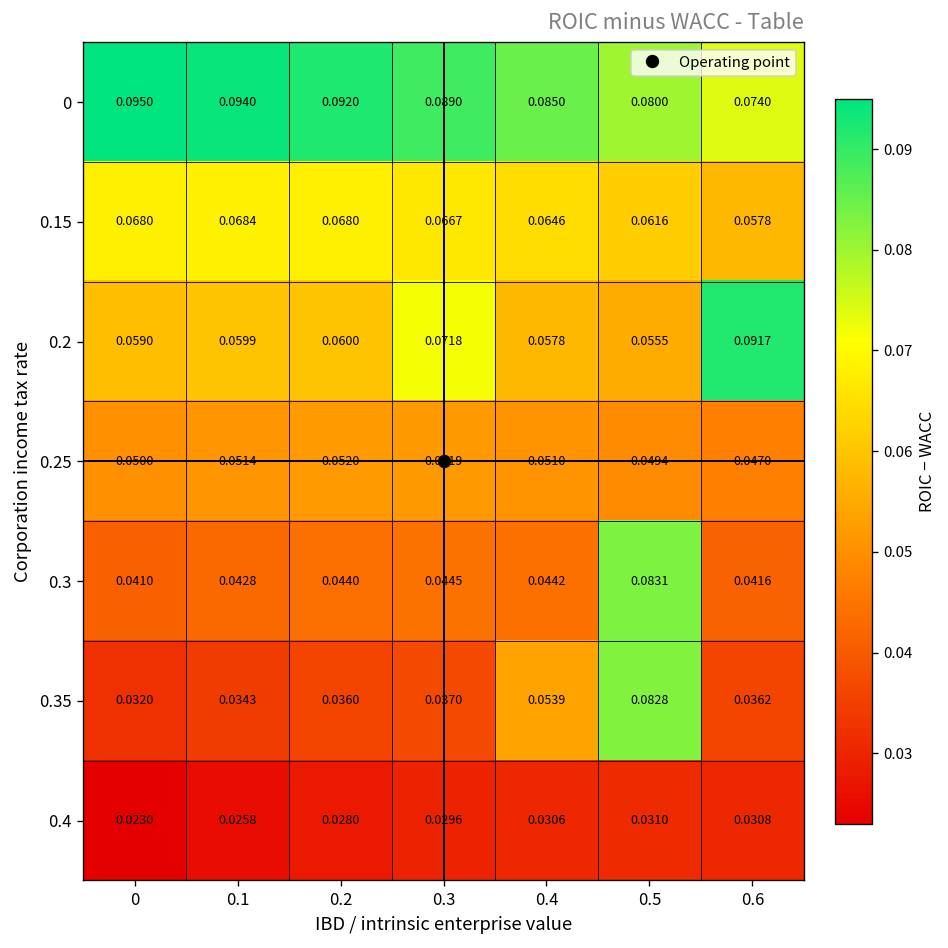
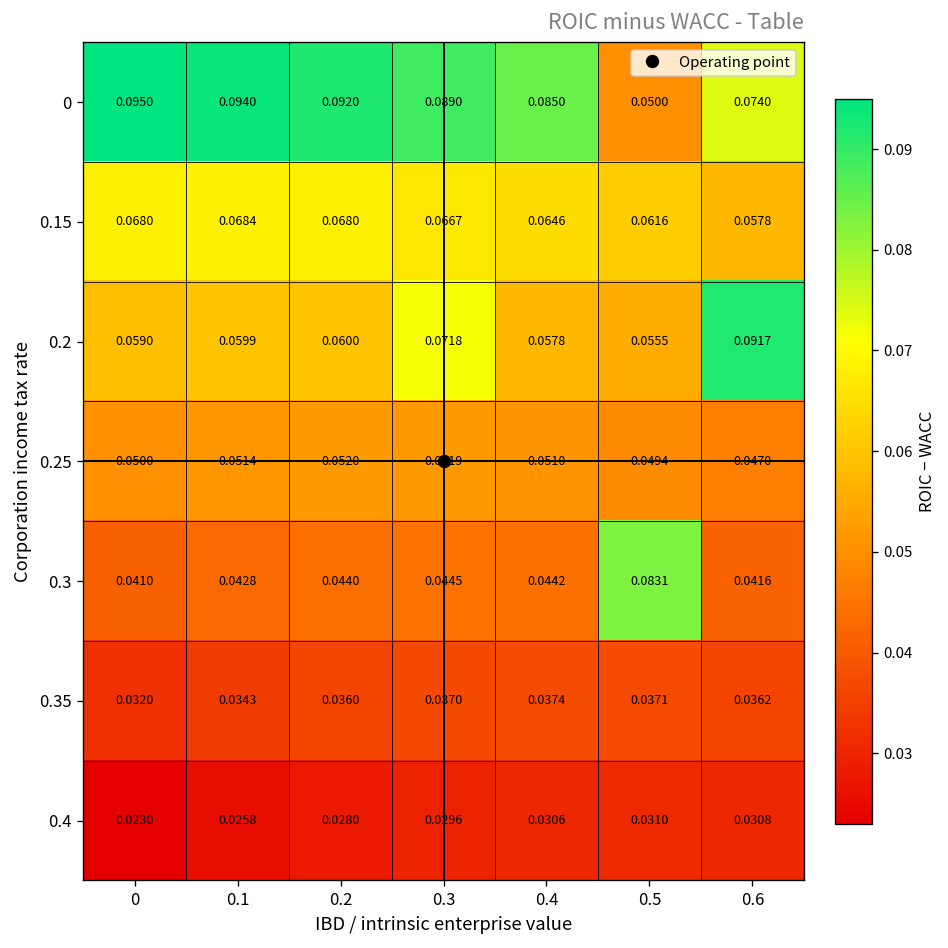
  {
    "0": {
      "0": 0.0950,
      "0.1": 0.0940,
      "0.2": 0.0920,
      "0.3": 0.0890,
      "0.4": 0.0850,
-     "0.5": 0.0800,
+     "0.5": 0.0500,
      "0.6": 0.0740
    },
    "0.15": {
      "0": 0.0680,
      "0.1": 0.0684,
      "0.2": 0.0680,
      "0.3": 0.0667,
      "0.4": 0.0646,
      "0.5": 0.0616,
      "0.6": 0.0578
    },
    "0.2": {
      "0": 0.0590,
      "0.1": 0.0599,
      "0.2": 0.0600,
      "0.3": 0.0718,
      "0.4": 0.0578,
      "0.5": 0.0555,
      "0.6": 0.0917
    },
    "0.25": {
      "0": 0.0500,
      "0.1": 0.0514,
      "0.2": 0.0520,
      "0.4": 0.0510,
      "0.5": 0.0494,
      "0.6": 0.0470
    },
    "0.3": {
      "0": 0.0410,
      "0.1": 0.0428,
      "0.2": 0.0440,
      "0.3": 0.0445,
      "0.4": 0.0442,
      "0.5": 0.0831,
      "0.6": 0.0416
    },
    "0.35": {
      "0": 0.0320,
      "0.1": 0.0343,
      "0.2": 0.0360,
      "0.3": 0.0370,
-     "0.4": 0.0539,
-     "0.5": 0.0828,
+     "0.4": 0.0374,
+     "0.5": 0.0371,
      "0.6": 0.0362
    },
    "0.4": {
      "0": 0.0230,
      "0.1": 0.0258,
      "0.2": 0.0280,
      "0.3": 0.0296,
      "0.4": 0.0306,
      "0.5": 0.0310,
      "0.6": 0.0308
    }
  }
